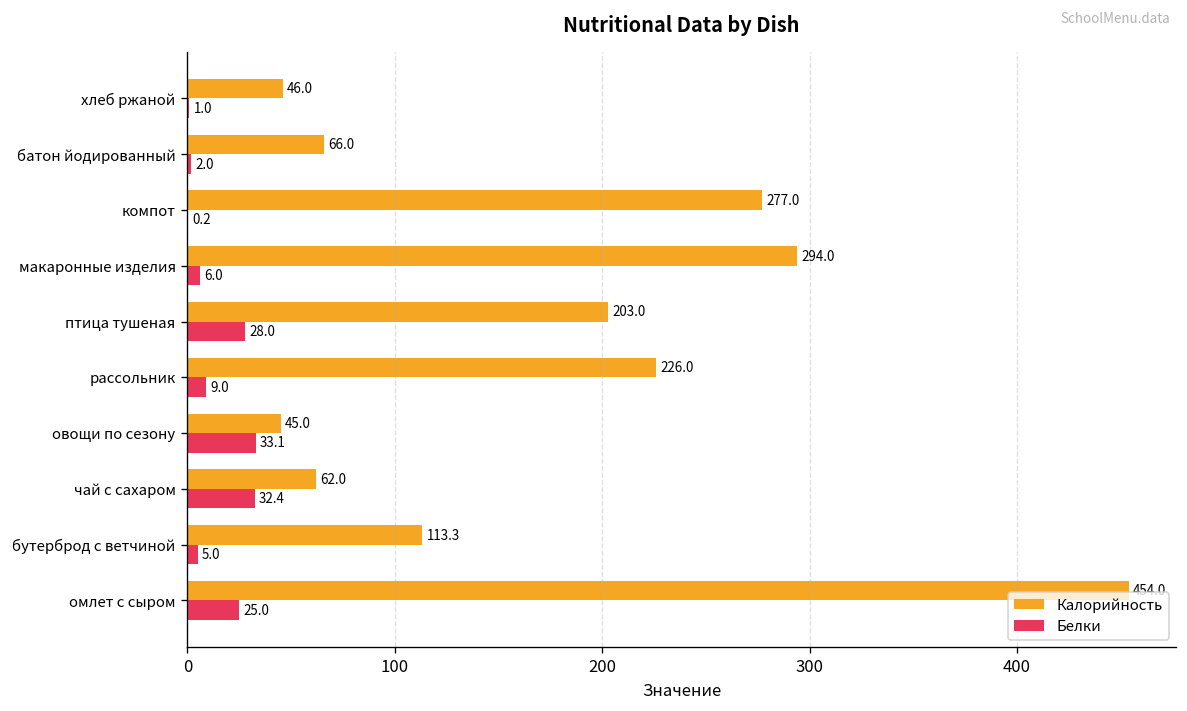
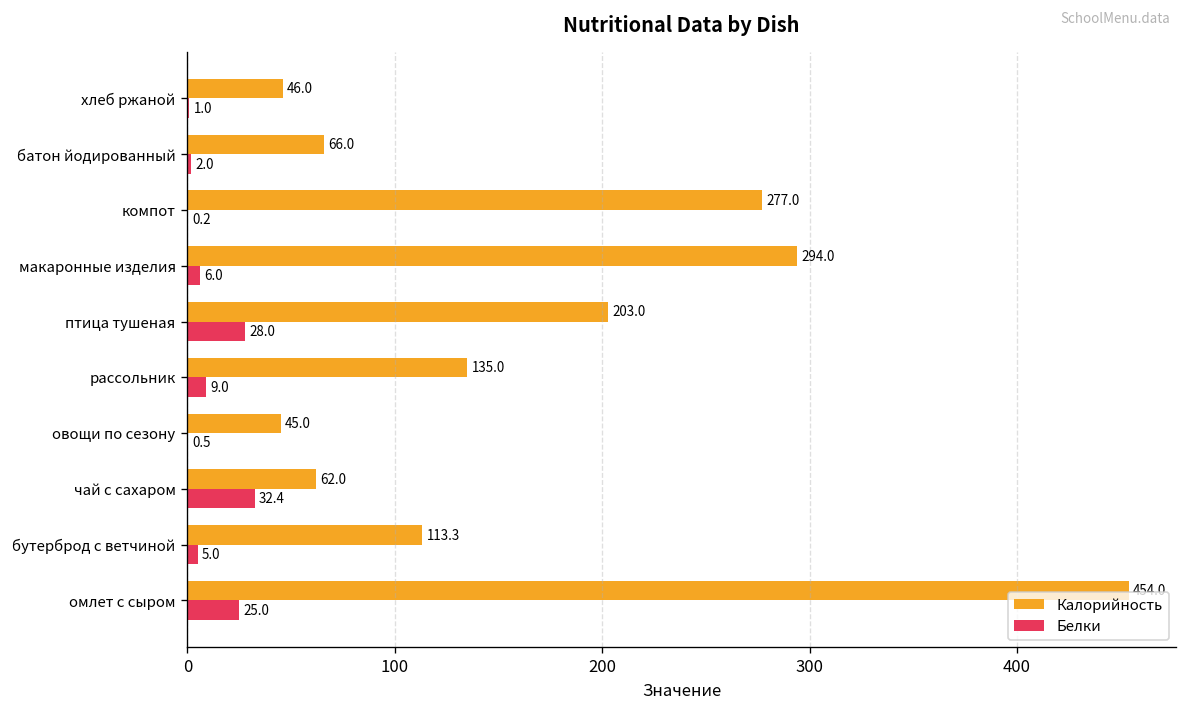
  {
    "Калорийность": {
      "хлеб ржаной": 46.0,
      "батон йодированный": 66.0,
      "компот": 277.0,
      "макаронные изделия": 294.0,
      "птица тушеная": 203.0,
-     "рассольник": 226.0,
+     "рассольник": 135.0,
      "овощи по сезону": 45.0,
      "чай с сахаром": 62.0,
      "бутерброд с ветчиной": 113.3
    },
    "Белки": {
      "хлеб ржаной": 1.0,
      "батон йодированный": 2.0,
      "компот": 0.2,
      "макаронные изделия": 6.0,
      "птица тушеная": 28.0,
      "рассольник": 9.0,
-     "овощи по сезону": 33.1,
+     "овощи по сезону": 0.5,
      "чай с сахаром": 32.4,
      "бутерброд с ветчиной": 5.0,
      "омлет с сыром": 25.0
    }
  }
